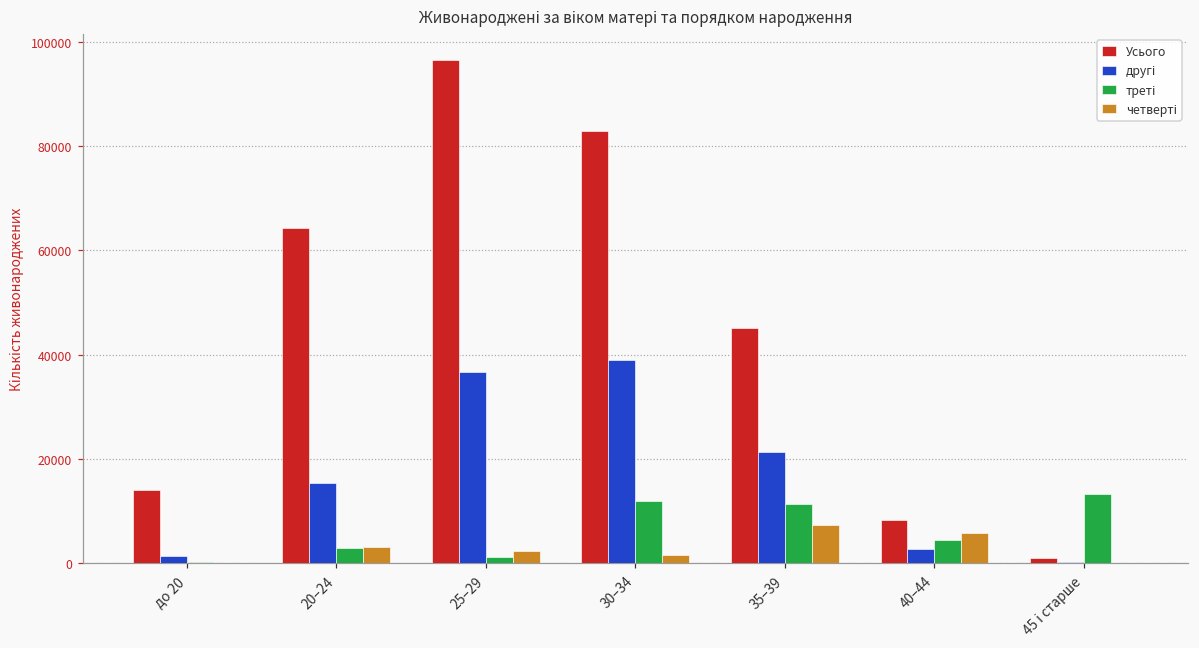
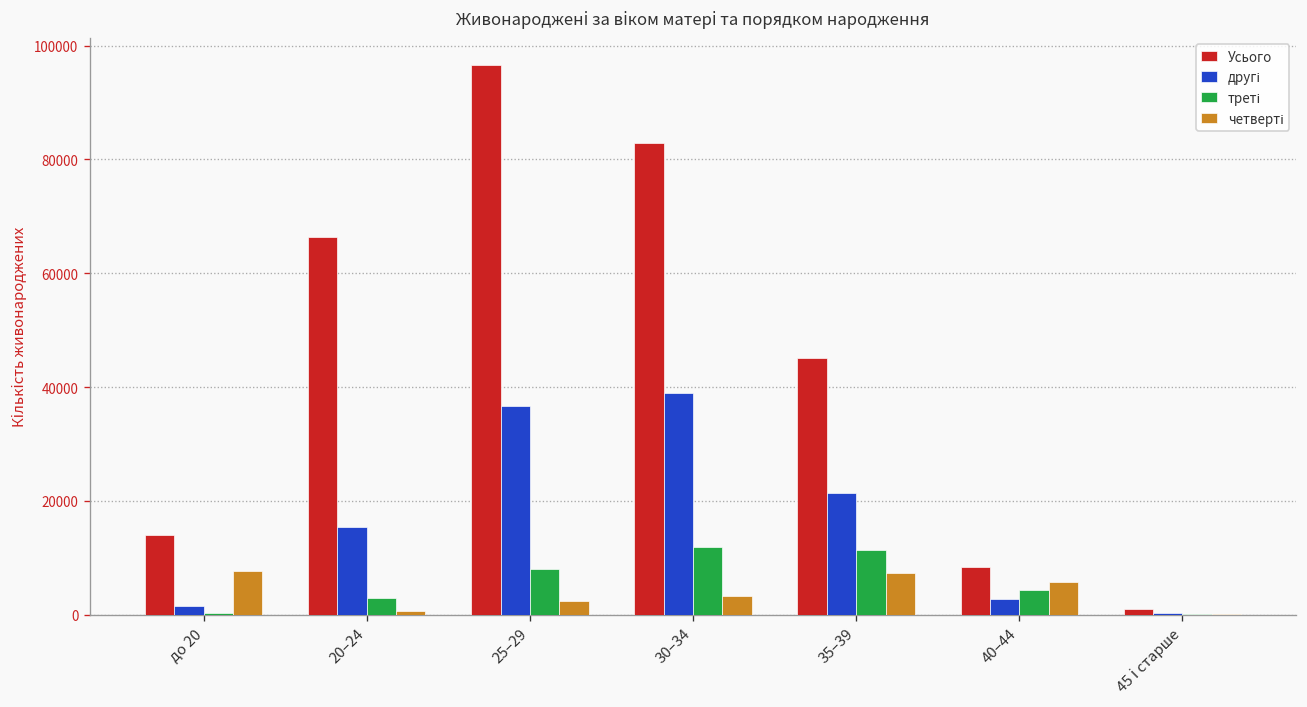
  {
    "Усього": {
      "до 20": 14000,
-     "20–24": 64000,
+     "20–24": 66000,
      "25–29": 97000,
      "30–34": 83000,
      "35–39": 45000,
      "40–44": 8000,
      "45 і старше": 1000
    },
    "другі": {
      "до 20": 1000,
      "20–24": 15000,
      "25–29": 37000,
      "30–34": 39000,
      "35–39": 21000,
      "40–44": 3000
    },
    "треті": {
      "20–24": 3000,
-     "25–29": 1000,
+     "25–29": 8000,
      "30–34": 12000,
      "35–39": 11000,
      "40–44": 4000,
-     "45 і старше": 13000
+     "45 і старше": 0
    },
    "четверті": {
-     "до 20": 0,
-     "20–24": 3000,
+     "до 20": 8000,
+     "20–24": 1000,
      "25–29": 2000,
-     "30–34": 2000,
+     "30–34": 3000,
      "35–39": 7000,
      "40–44": 6000
    }
  }
